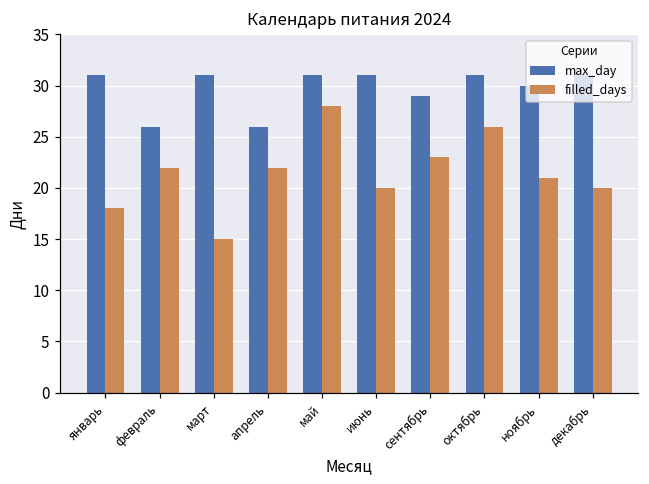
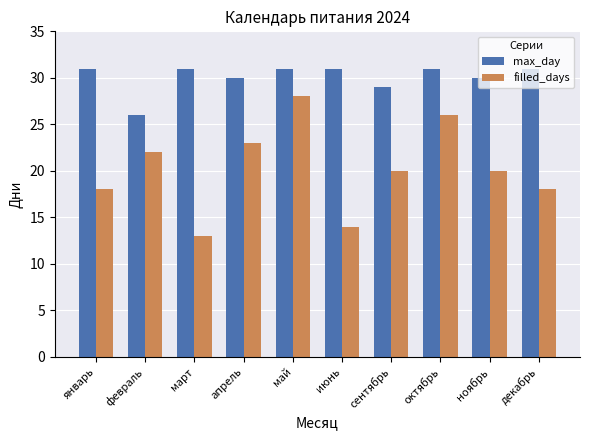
  {
    "max_day": {
      "январь": 31,
      "февраль": 26,
      "март": 31,
-     "апрель": 26,
+     "апрель": 30,
      "май": 31,
      "июнь": 31,
      "сентябрь": 29,
      "октябрь": 31
    },
    "filled_days": {
      "январь": 18,
      "февраль": 22,
-     "март": 15,
-     "апрель": 22,
+     "март": 13,
+     "апрель": 23,
      "май": 28,
-     "июнь": 20,
-     "сентябрь": 23,
+     "июнь": 14,
+     "сентябрь": 20,
      "октябрь": 26,
-     "ноябрь": 21,
-     "декабрь": 20
+     "ноябрь": 20,
+     "декабрь": 18
    }
  }
